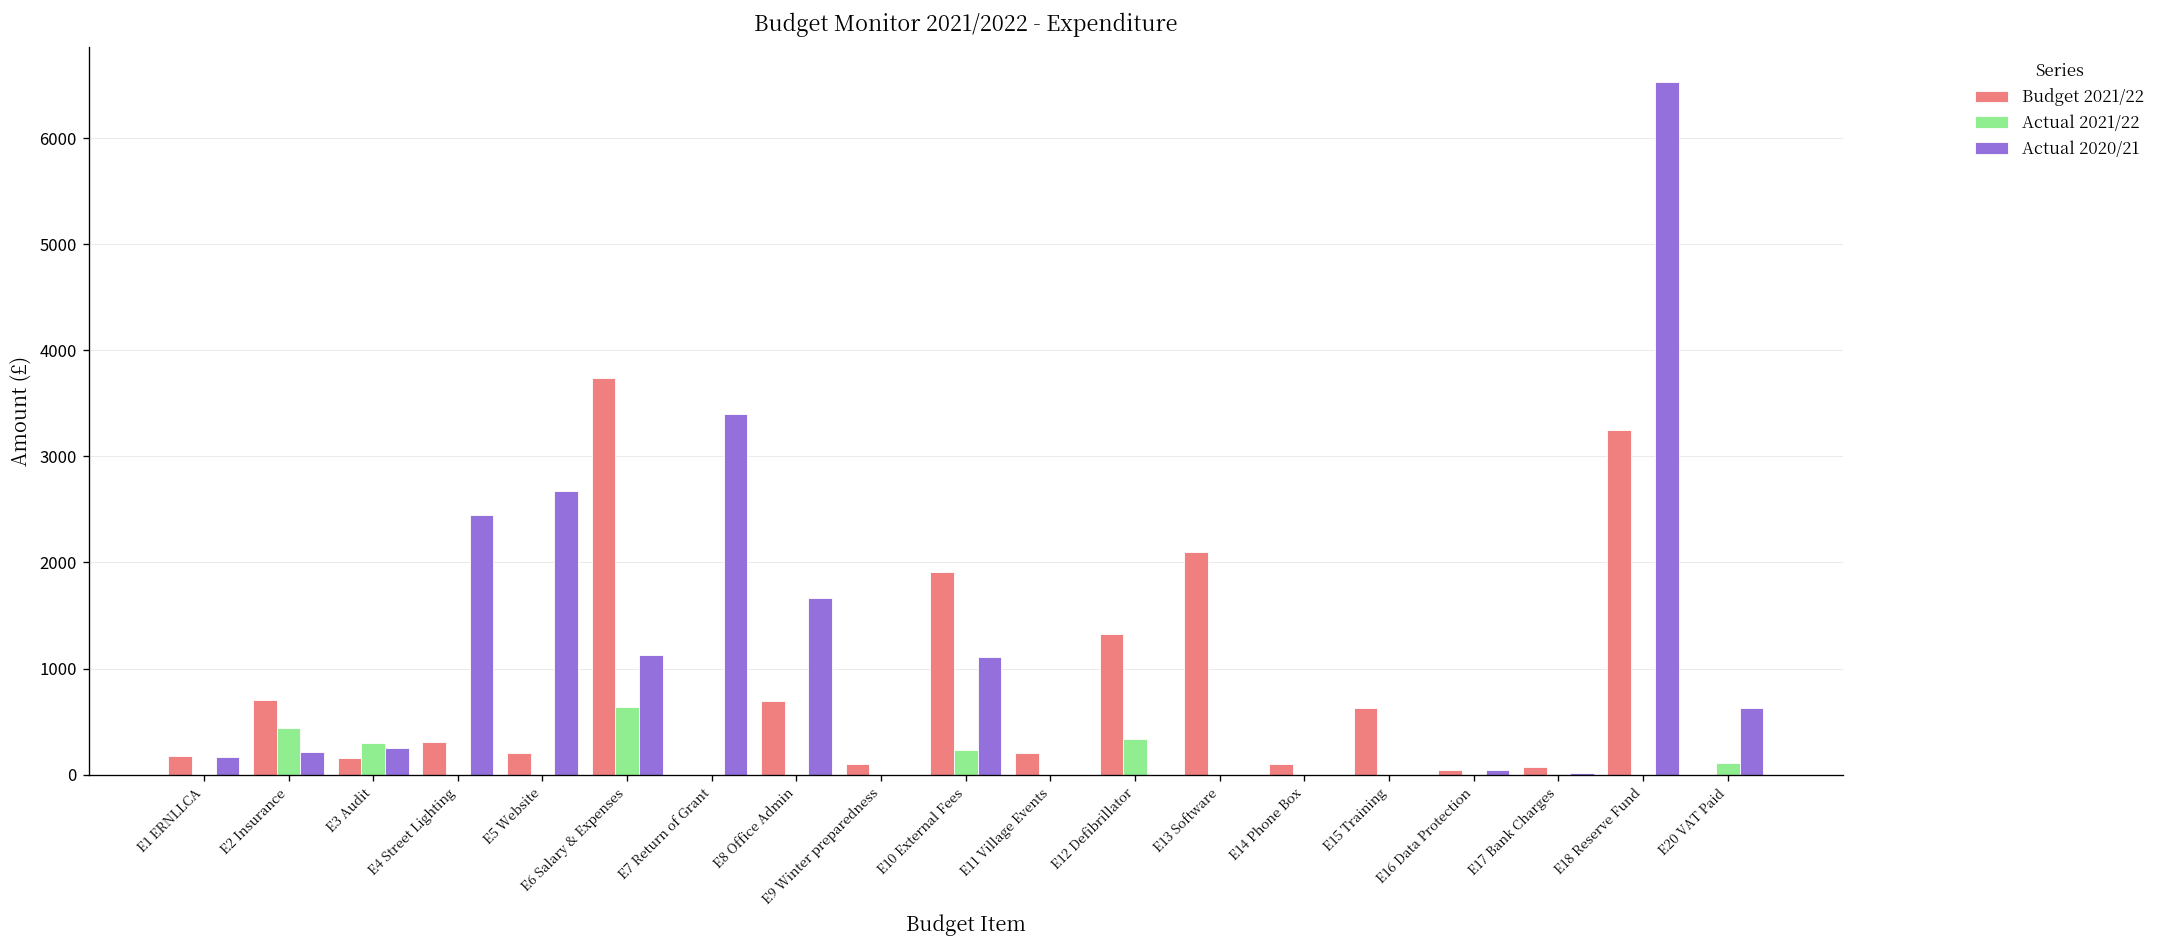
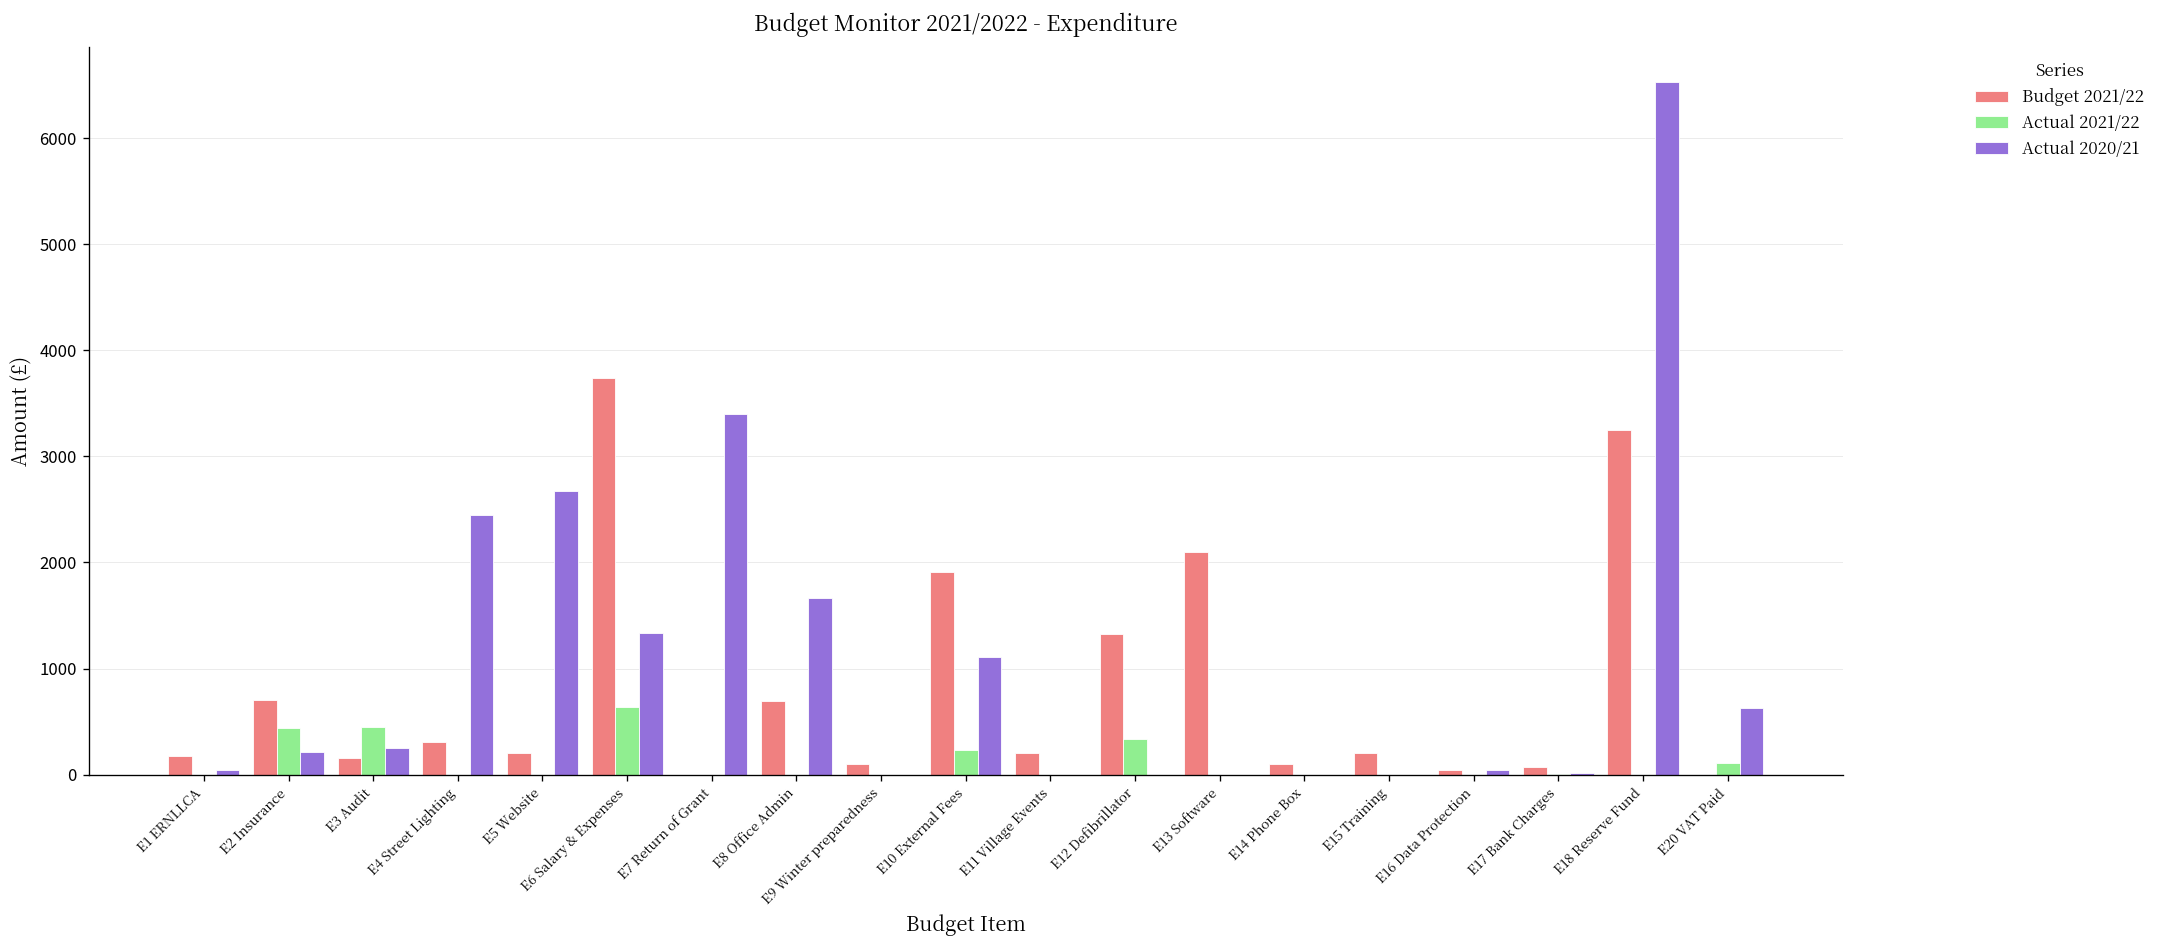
  {
    "Budget 2021/22": {
      "E1 ERNLLCA": 200,
      "E2 Insurance": 700,
      "E3 Audit": 200,
      "E4 Street Lighting": 300,
      "E5 Website": 200,
      "E6 Salary & Expenses": 3700,
      "E7 Return of Grant": 0,
      "E8 Office Admin": 700,
      "E9 Winter preparedness": 100,
      "E10 External Fees": 1900,
      "E11 Village Events": 200,
      "E12 Defibrillator": 1300,
      "E13 Software": 2100,
      "E14 Phone Box": 100,
-     "E15 Training": 600,
+     "E15 Training": 200,
      "E16 Data Protection": 0,
      "E17 Bank Charges": 100,
      "E18 Reserve Fund": 3300,
      "E20 VAT Paid": 0
    },
    "Actual 2021/22": {
      "E1 ERNLLCA": 0,
      "E2 Insurance": 400,
-     "E3 Audit": 300,
+     "E3 Audit": 500,
      "E4 Street Lighting": 0,
      "E5 Website": 0,
      "E6 Salary & Expenses": 600,
      "E7 Return of Grant": 0,
      "E8 Office Admin": 0,
      "E9 Winter preparedness": 0,
      "E10 External Fees": 200,
      "E11 Village Events": 0,
      "E12 Defibrillator": 300,
      "E13 Software": 0,
      "E14 Phone Box": 0,
      "E15 Training": 0,
      "E16 Data Protection": 0,
      "E18 Reserve Fund": 0,
      "E20 VAT Paid": 100
    },
    "Actual 2020/21": {
-     "E1 ERNLLCA": 200,
+     "E1 ERNLLCA": 0,
      "E2 Insurance": 200,
      "E3 Audit": 300,
      "E4 Street Lighting": 2500,
      "E5 Website": 2700,
-     "E6 Salary & Expenses": 1100,
+     "E6 Salary & Expenses": 1300,
      "E7 Return of Grant": 3400,
      "E8 Office Admin": 1700,
      "E9 Winter preparedness": 0,
      "E10 External Fees": 1100,
      "E11 Village Events": 0,
      "E12 Defibrillator": 0,
      "E13 Software": 0,
      "E14 Phone Box": 0,
      "E15 Training": 0,
      "E16 Data Protection": 0,
      "E18 Reserve Fund": 6500,
      "E20 VAT Paid": 600
    }
  }
